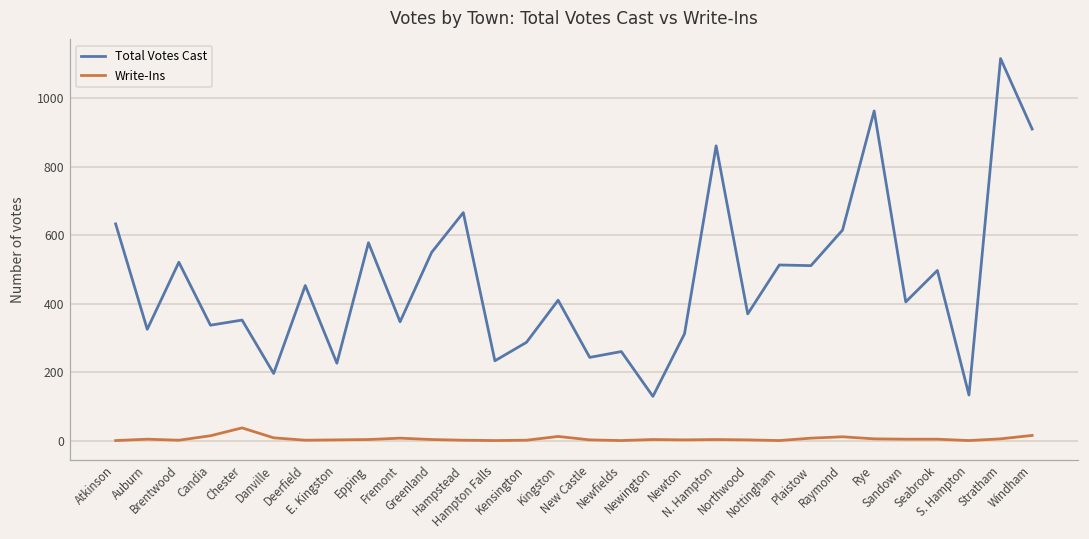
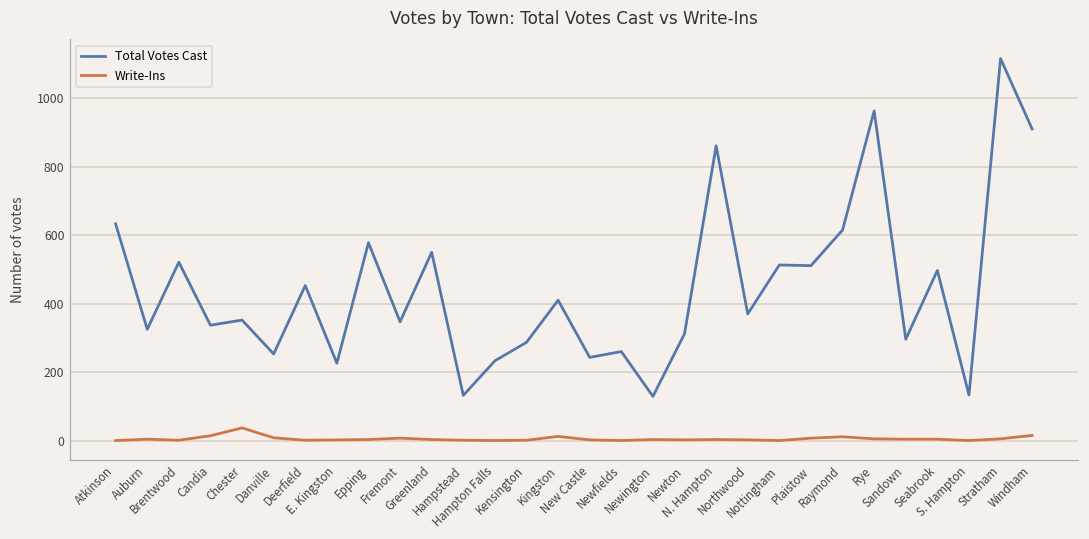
  {
    "Total Votes Cast": {
      "Atkinson": 630,
      "Auburn": 330,
      "Brentwood": 520,
      "Candia": 340,
      "Chester": 350,
-     "Danville": 200,
+     "Danville": 250,
      "Deerfield": 450,
      "E. Kingston": 230,
      "Epping": 580,
      "Fremont": 350,
      "Greenland": 550,
-     "Hampstead": 670,
+     "Hampstead": 130,
      "Hampton Falls": 230,
      "Kensington": 290,
      "Kingston": 410,
      "New Castle": 240,
      "Newfields": 260,
      "Newington": 130,
      "Newton": 310,
      "N. Hampton": 860,
      "Northwood": 370,
      "Nottingham": 510,
      "Plaistow": 510,
      "Raymond": 620,
      "Rye": 960,
-     "Sandown": 410,
+     "Sandown": 300,
      "Seabrook": 500,
      "S. Hampton": 130,
      "Stratham": 1120,
      "Windham": 910
    },
    "Write-Ins": {
      "Atkinson": 0,
      "Auburn": 0,
      "Brentwood": 0,
      "Candia": 10,
      "Chester": 40,
      "Danville": 10,
      "Deerfield": 0,
      "E. Kingston": 0,
      "Epping": 0,
      "Fremont": 10,
      "Greenland": 0,
      "Hampstead": 0,
      "Hampton Falls": 0,
      "Kensington": 0,
      "Kingston": 10,
      "New Castle": 0,
      "Newfields": 0,
      "Newington": 0,
      "Newton": 0,
      "N. Hampton": 0,
      "Northwood": 0,
      "Nottingham": 0,
      "Plaistow": 10,
      "Raymond": 10,
      "Rye": 10,
      "Sandown": 0,
      "Seabrook": 0,
      "S. Hampton": 0,
      "Stratham": 10,
      "Windham": 20
    }
  }
